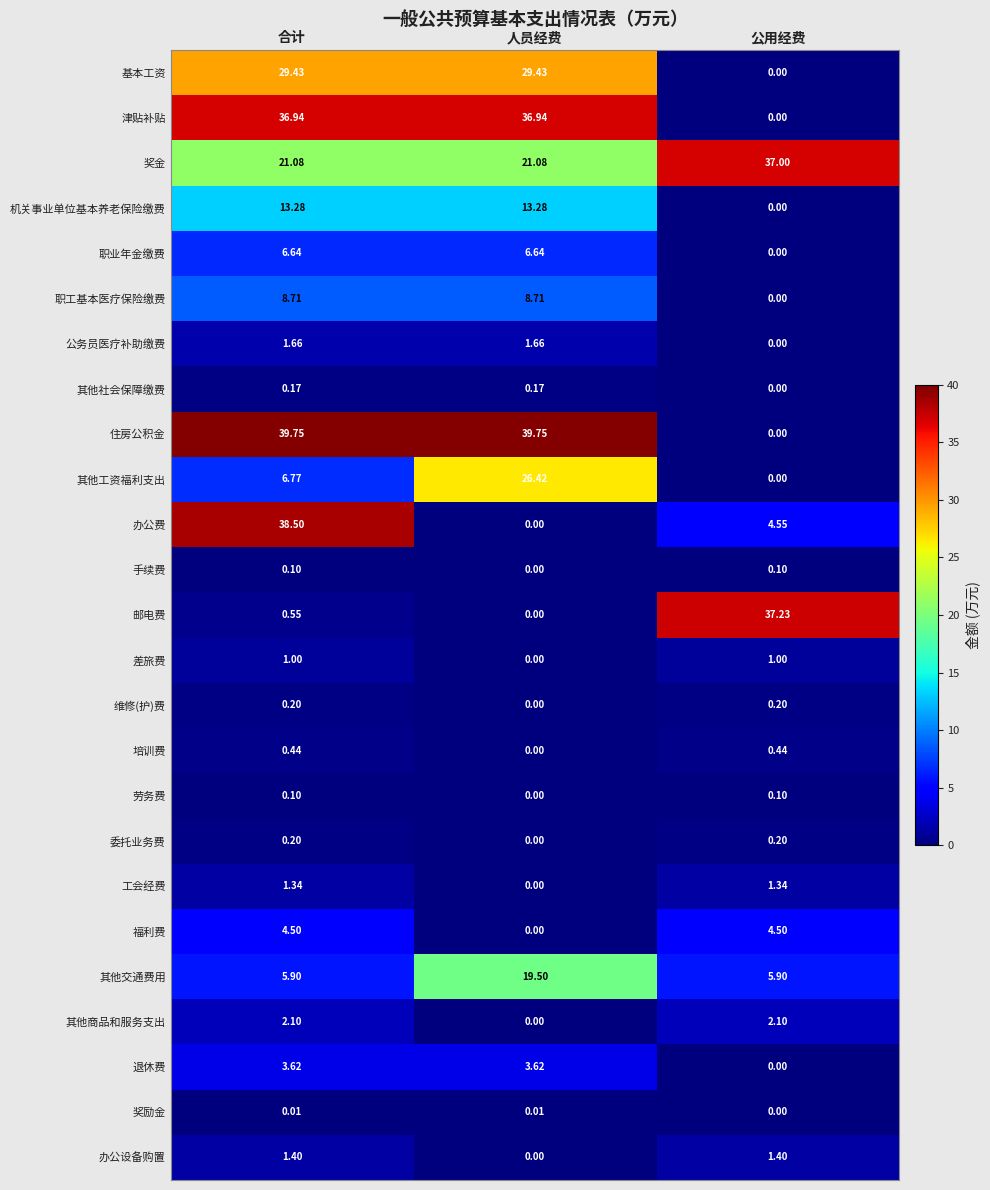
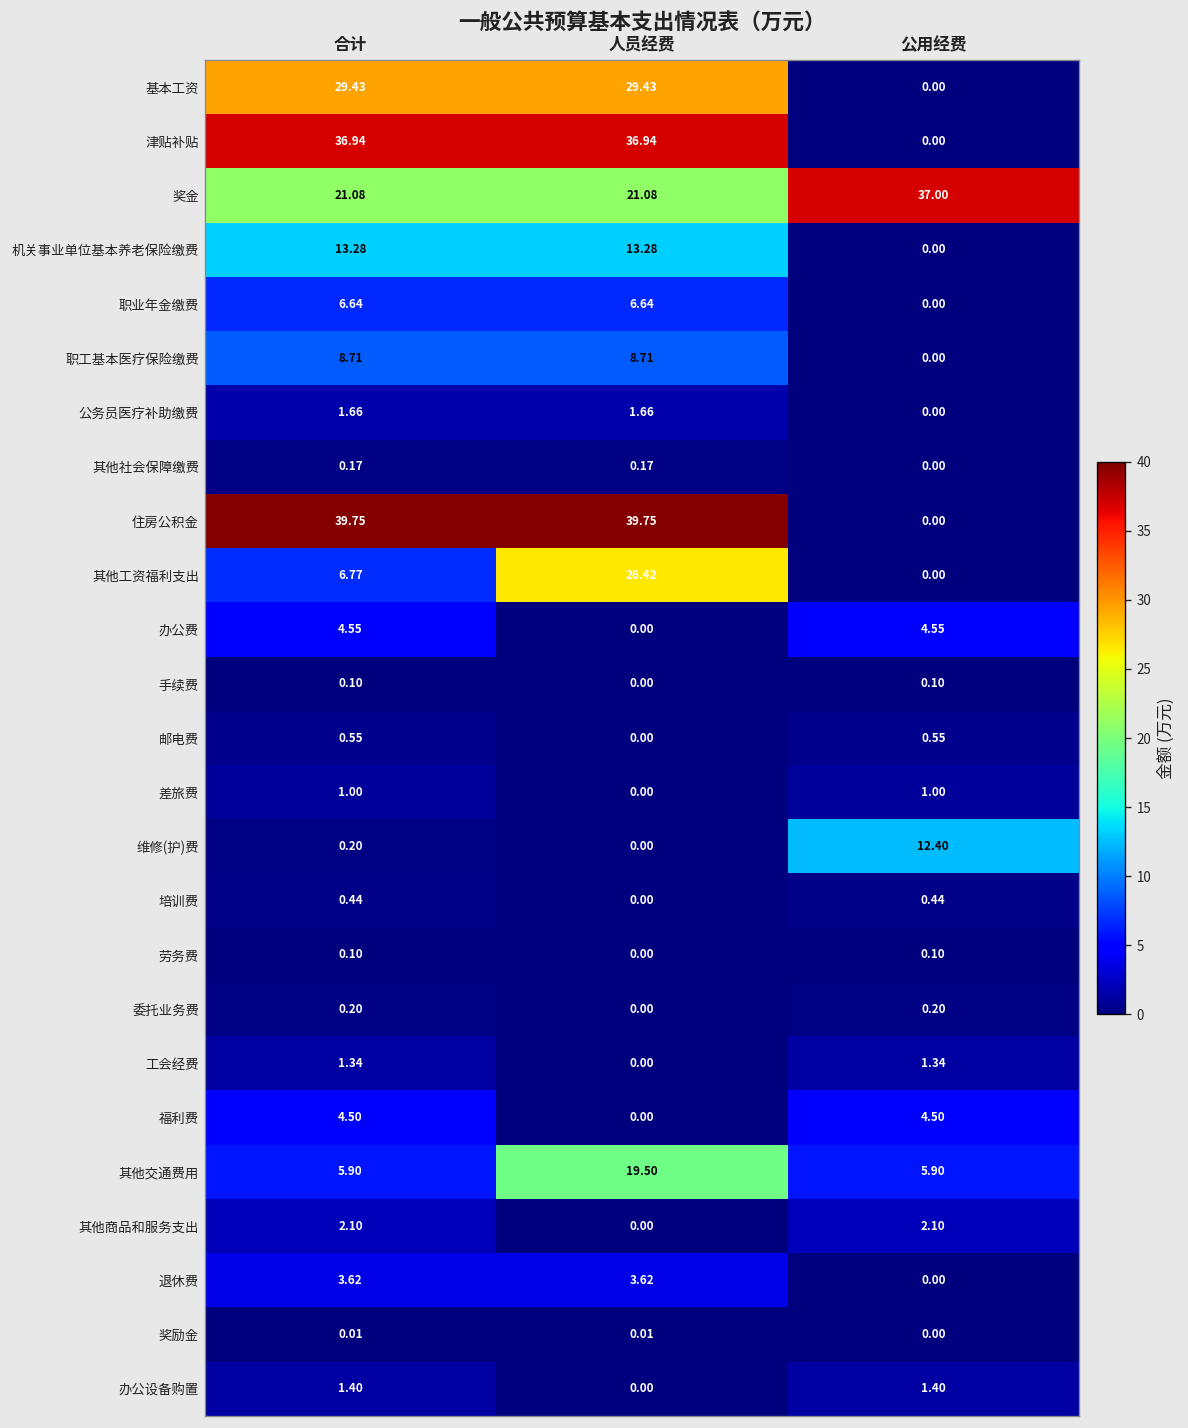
  {
    "基本工资": {
      "合计": 29.43,
      "人员经费": 29.43,
      "公用经费": 0.00
    },
    "津贴补贴": {
      "合计": 36.94,
      "人员经费": 36.94,
      "公用经费": 0.00
    },
    "奖金": {
      "合计": 21.08,
      "人员经费": 21.08,
      "公用经费": 37.00
    },
    "机关事业单位基本养老保险缴费": {
      "合计": 13.28,
      "人员经费": 13.28,
      "公用经费": 0.00
    },
    "职业年金缴费": {
      "合计": 6.64,
      "人员经费": 6.64,
      "公用经费": 0.00
    },
    "职工基本医疗保险缴费": {
      "合计": 8.71,
      "人员经费": 8.71,
      "公用经费": 0.00
    },
    "公务员医疗补助缴费": {
      "合计": 1.66,
      "人员经费": 1.66,
      "公用经费": 0.00
    },
    "其他社会保障缴费": {
      "合计": 0.17,
      "人员经费": 0.17,
      "公用经费": 0.00
    },
    "住房公积金": {
      "合计": 39.75,
      "人员经费": 39.75,
      "公用经费": 0.00
    },
    "其他工资福利支出": {
      "合计": 6.77,
      "人员经费": 26.42,
      "公用经费": 0.00
    },
    "办公费": {
-     "合计": 38.50,
+     "合计": 4.55,
      "人员经费": 0.00,
      "公用经费": 4.55
    },
    "手续费": {
      "合计": 0.10,
      "人员经费": 0.00,
      "公用经费": 0.10
    },
    "邮电费": {
      "合计": 0.55,
      "人员经费": 0.00,
-     "公用经费": 37.23
+     "公用经费": 0.55
    },
    "差旅费": {
      "合计": 1.00,
      "人员经费": 0.00,
      "公用经费": 1.00
    },
    "维修(护)费": {
      "合计": 0.20,
      "人员经费": 0.00,
-     "公用经费": 0.20
+     "公用经费": 12.40
    },
    "培训费": {
      "合计": 0.44,
      "人员经费": 0.00,
      "公用经费": 0.44
    },
    "劳务费": {
      "合计": 0.10,
      "人员经费": 0.00,
      "公用经费": 0.10
    },
    "委托业务费": {
      "合计": 0.20,
      "人员经费": 0.00,
      "公用经费": 0.20
    },
    "工会经费": {
      "合计": 1.34,
      "人员经费": 0.00,
      "公用经费": 1.34
    },
    "福利费": {
      "合计": 4.50,
      "人员经费": 0.00,
      "公用经费": 4.50
    },
    "其他交通费用": {
      "合计": 5.90,
      "人员经费": 19.50,
      "公用经费": 5.90
    },
    "其他商品和服务支出": {
      "合计": 2.10,
      "人员经费": 0.00,
      "公用经费": 2.10
    },
    "退休费": {
      "合计": 3.62,
      "人员经费": 3.62,
      "公用经费": 0.00
    },
    "奖励金": {
      "合计": 0.01,
      "人员经费": 0.01,
      "公用经费": 0.00
    },
    "办公设备购置": {
      "合计": 1.40,
      "人员经费": 0.00,
      "公用经费": 1.40
    }
  }
